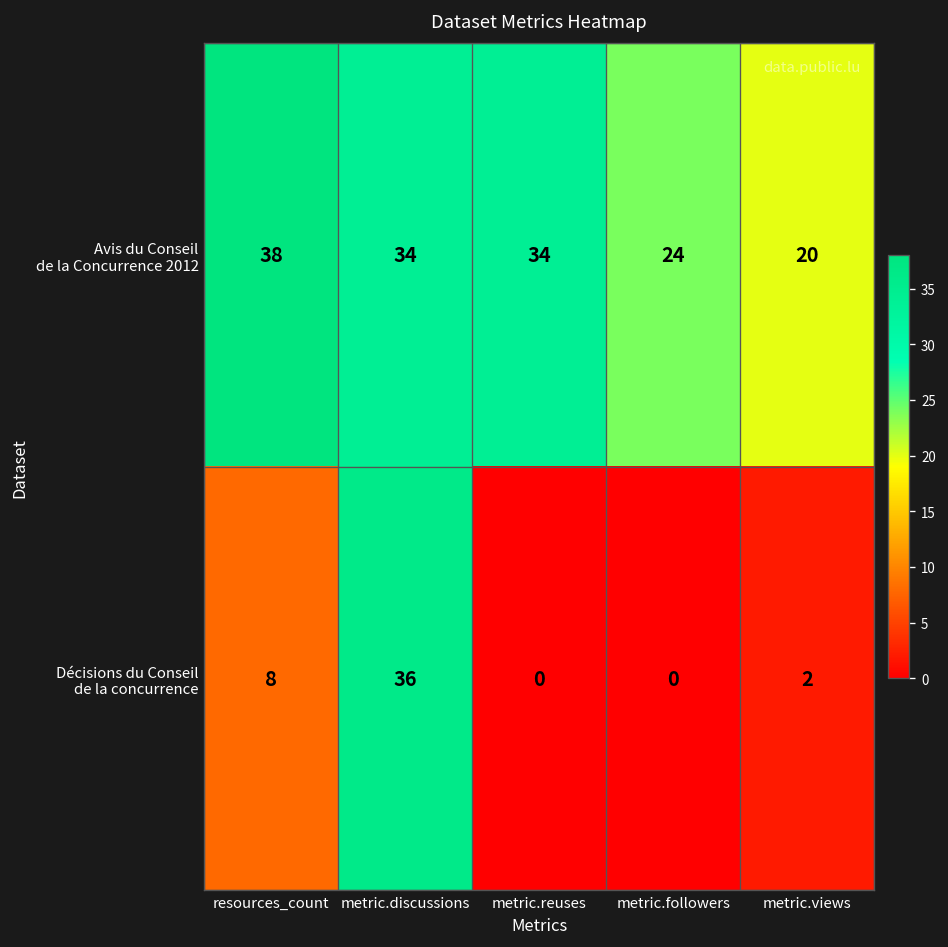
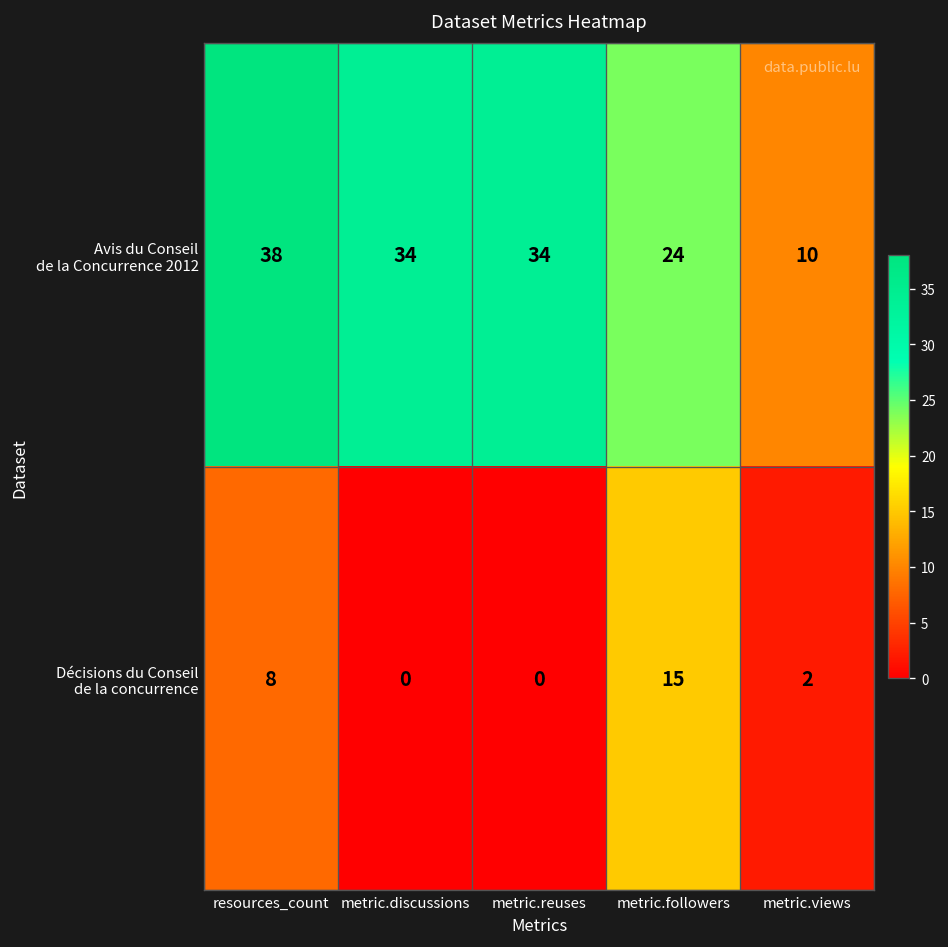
  {
    "Avis du Conseil de la Concurrence 2012": {
      "resources_count": 38,
      "metric.discussions": 34,
      "metric.reuses": 34,
      "metric.followers": 24,
-     "metric.views": 20
+     "metric.views": 10
    },
    "Décisions du Conseil de la concurrence": {
      "resources_count": 8,
-     "metric.discussions": 36,
+     "metric.discussions": 0,
      "metric.reuses": 0,
-     "metric.followers": 0,
+     "metric.followers": 15,
      "metric.views": 2
    }
  }
